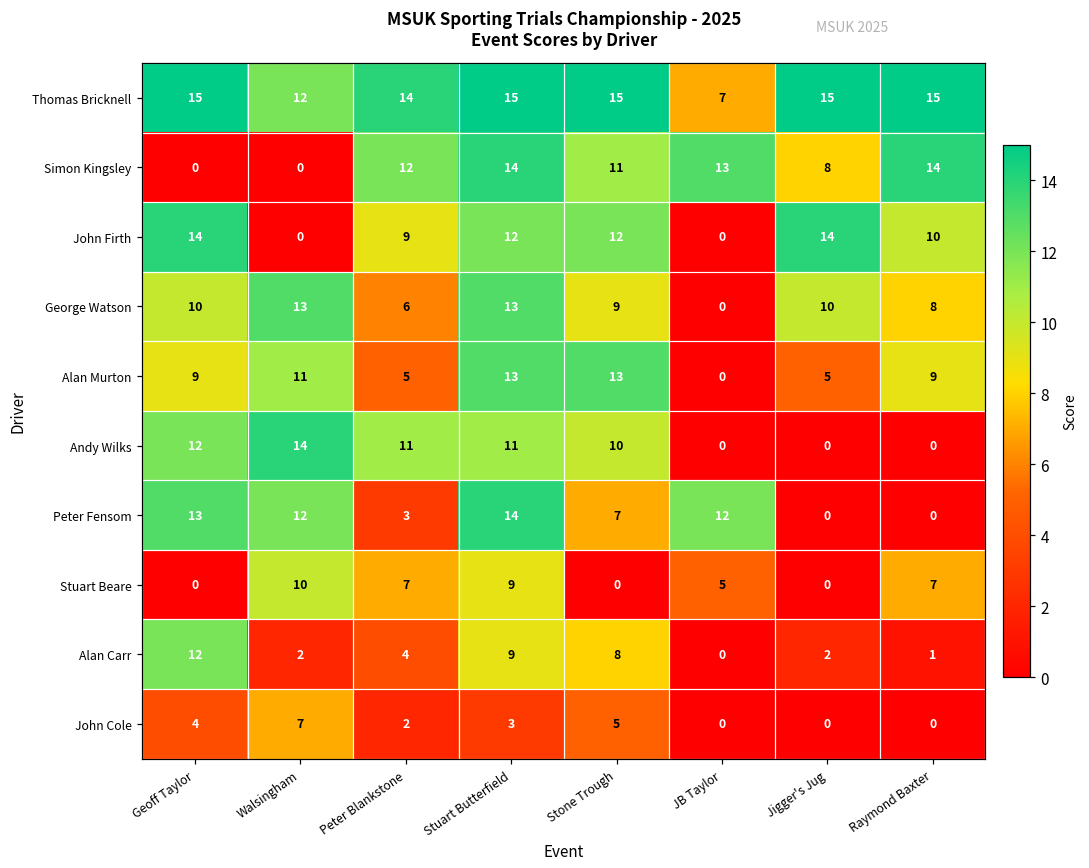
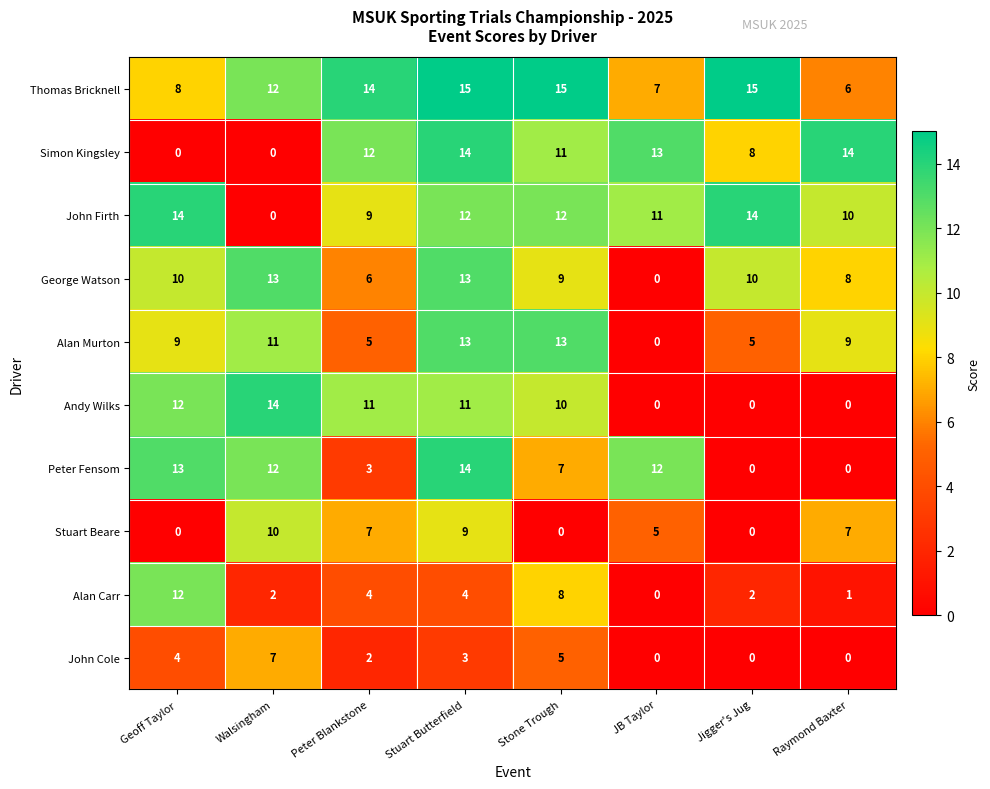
  {
    "Thomas Bricknell": {
-     "Geoff Taylor": 15,
+     "Geoff Taylor": 8,
      "Walsingham": 12,
      "Peter Blankstone": 14,
      "Stuart Butterfield": 15,
      "Stone Trough": 15,
      "JB Taylor": 7,
      "Jigger's Jug": 15,
-     "Raymond Baxter": 15
+     "Raymond Baxter": 6
    },
    "Simon Kingsley": {
      "Geoff Taylor": 0,
      "Walsingham": 0,
      "Peter Blankstone": 12,
      "Stuart Butterfield": 14,
      "Stone Trough": 11,
      "JB Taylor": 13,
      "Jigger's Jug": 8,
      "Raymond Baxter": 14
    },
    "John Firth": {
      "Geoff Taylor": 14,
      "Walsingham": 0,
      "Peter Blankstone": 9,
      "Stuart Butterfield": 12,
      "Stone Trough": 12,
-     "JB Taylor": 0,
+     "JB Taylor": 11,
      "Jigger's Jug": 14,
      "Raymond Baxter": 10
    },
    "George Watson": {
      "Geoff Taylor": 10,
      "Walsingham": 13,
      "Peter Blankstone": 6,
      "Stuart Butterfield": 13,
      "Stone Trough": 9,
      "JB Taylor": 0,
      "Jigger's Jug": 10,
      "Raymond Baxter": 8
    },
    "Alan Murton": {
      "Geoff Taylor": 9,
      "Walsingham": 11,
      "Peter Blankstone": 5,
      "Stuart Butterfield": 13,
      "Stone Trough": 13,
      "JB Taylor": 0,
      "Jigger's Jug": 5,
      "Raymond Baxter": 9
    },
    "Andy Wilks": {
      "Geoff Taylor": 12,
      "Walsingham": 14,
      "Peter Blankstone": 11,
      "Stuart Butterfield": 11,
      "Stone Trough": 10,
      "JB Taylor": 0,
      "Jigger's Jug": 0,
      "Raymond Baxter": 0
    },
    "Peter Fensom": {
      "Geoff Taylor": 13,
      "Walsingham": 12,
      "Peter Blankstone": 3,
      "Stuart Butterfield": 14,
      "Stone Trough": 7,
      "JB Taylor": 12,
      "Jigger's Jug": 0,
      "Raymond Baxter": 0
    },
    "Stuart Beare": {
      "Geoff Taylor": 0,
      "Walsingham": 10,
      "Peter Blankstone": 7,
      "Stuart Butterfield": 9,
      "Stone Trough": 0,
      "JB Taylor": 5,
      "Jigger's Jug": 0,
      "Raymond Baxter": 7
    },
    "Alan Carr": {
      "Geoff Taylor": 12,
      "Walsingham": 2,
      "Peter Blankstone": 4,
-     "Stuart Butterfield": 9,
+     "Stuart Butterfield": 4,
      "Stone Trough": 8,
      "JB Taylor": 0,
      "Jigger's Jug": 2,
      "Raymond Baxter": 1
    },
    "John Cole": {
      "Geoff Taylor": 4,
      "Walsingham": 7,
      "Peter Blankstone": 2,
      "Stuart Butterfield": 3,
      "Stone Trough": 5,
      "JB Taylor": 0,
      "Jigger's Jug": 0,
      "Raymond Baxter": 0
    }
  }
